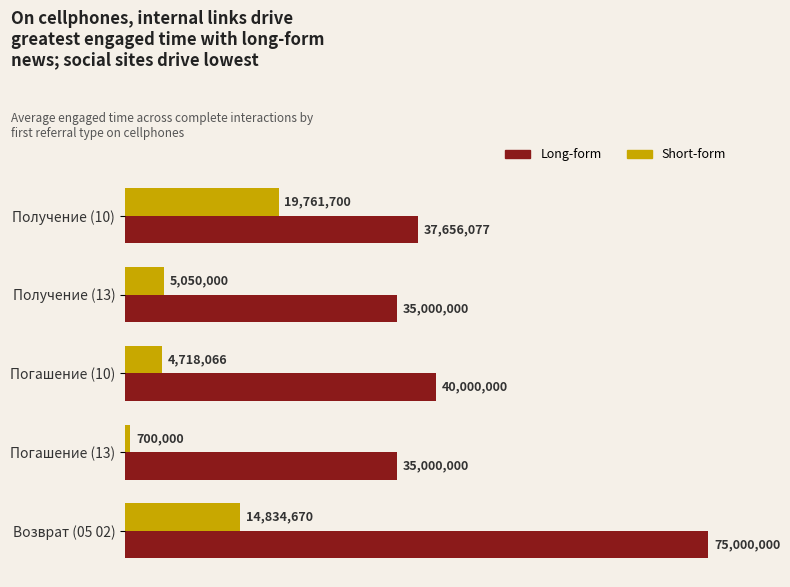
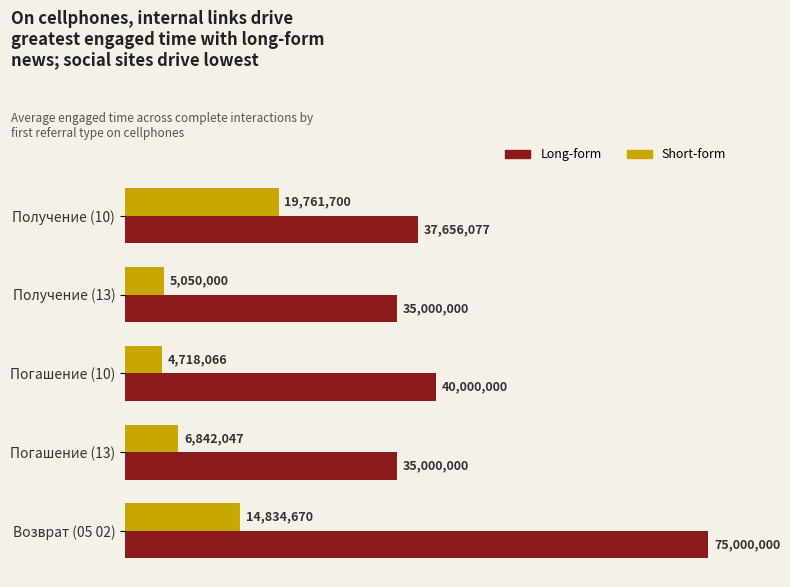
  {
    "Long-form": {
      "Получение (10)": "37,656,077",
      "Получение (13)": "35,000,000",
      "Погашение (10)": "40,000,000",
      "Погашение (13)": "35,000,000",
      "Возврат (05 02)": "75,000,000"
    },
    "Short-form": {
      "Получение (10)": "19,761,700",
      "Получение (13)": "5,050,000",
      "Погашение (10)": "4,718,066",
-     "Погашение (13)": "700,000",
+     "Погашение (13)": "6,842,047",
      "Возврат (05 02)": "14,834,670"
    }
  }
